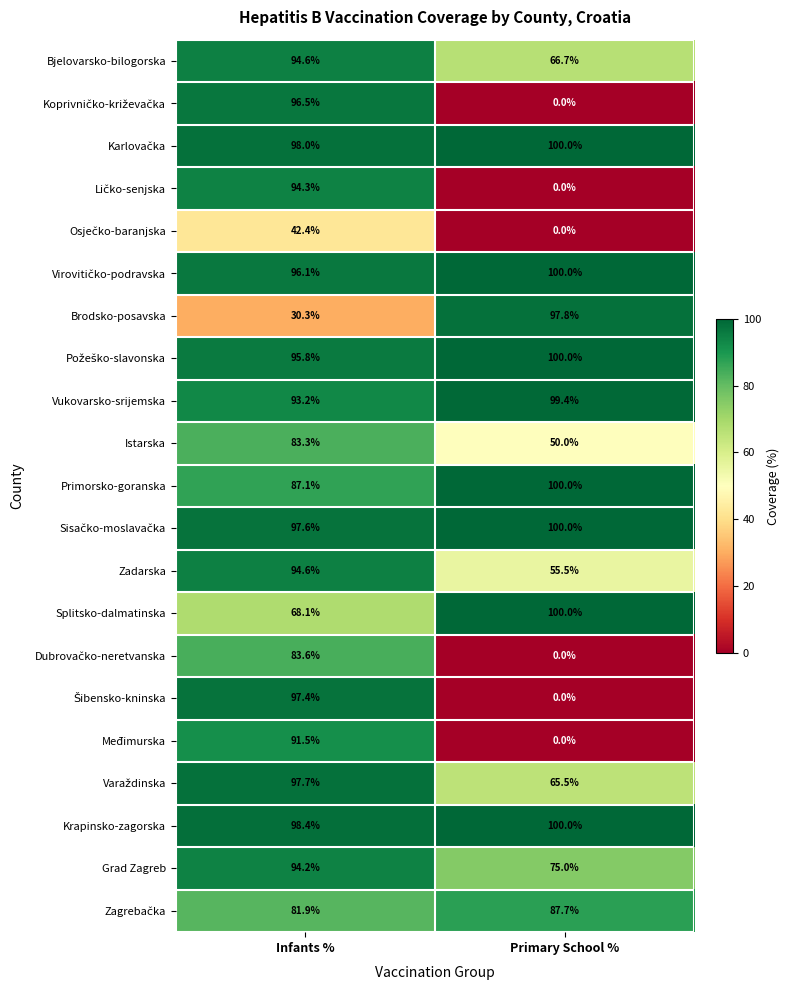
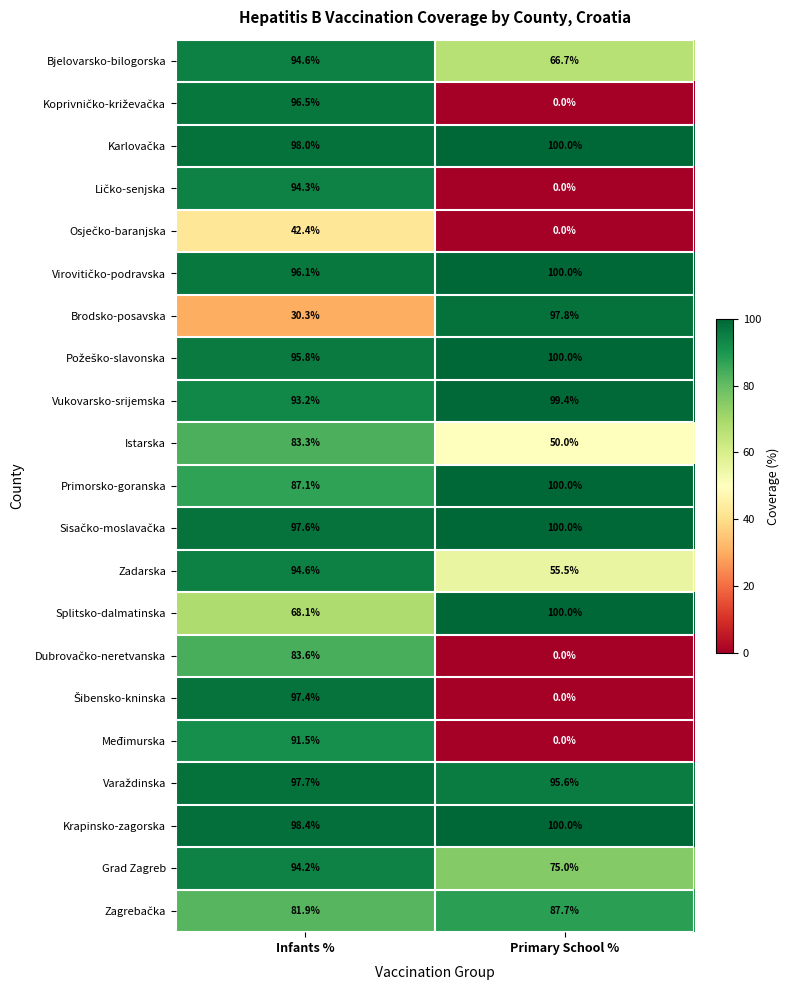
  {
    "Bjelovarsko-bilogorska": {
      "Infants %": "94.6%",
      "Primary School %": "66.7%"
    },
    "Koprivničko-križevačka": {
      "Infants %": "96.5%",
      "Primary School %": "0.0%"
    },
    "Karlovačka": {
      "Infants %": "98.0%",
      "Primary School %": "100.0%"
    },
    "Ličko-senjska": {
      "Infants %": "94.3%",
      "Primary School %": "0.0%"
    },
    "Osječko-baranjska": {
      "Infants %": "42.4%",
      "Primary School %": "0.0%"
    },
    "Virovitičko-podravska": {
      "Infants %": "96.1%",
      "Primary School %": "100.0%"
    },
    "Brodsko-posavska": {
      "Infants %": "30.3%",
      "Primary School %": "97.8%"
    },
    "Požeško-slavonska": {
      "Infants %": "95.8%",
      "Primary School %": "100.0%"
    },
    "Vukovarsko-srijemska": {
      "Infants %": "93.2%",
      "Primary School %": "99.4%"
    },
    "Istarska": {
      "Infants %": "83.3%",
      "Primary School %": "50.0%"
    },
    "Primorsko-goranska": {
      "Infants %": "87.1%",
      "Primary School %": "100.0%"
    },
    "Sisačko-moslavačka": {
      "Infants %": "97.6%",
      "Primary School %": "100.0%"
    },
    "Zadarska": {
      "Infants %": "94.6%",
      "Primary School %": "55.5%"
    },
    "Splitsko-dalmatinska": {
      "Infants %": "68.1%",
      "Primary School %": "100.0%"
    },
    "Dubrovačko-neretvanska": {
      "Infants %": "83.6%",
      "Primary School %": "0.0%"
    },
    "Šibensko-kninska": {
      "Infants %": "97.4%",
      "Primary School %": "0.0%"
    },
    "Međimurska": {
      "Infants %": "91.5%",
      "Primary School %": "0.0%"
    },
    "Varaždinska": {
      "Infants %": "97.7%",
-     "Primary School %": "65.5%"
+     "Primary School %": "95.6%"
    },
    "Krapinsko-zagorska": {
      "Infants %": "98.4%",
      "Primary School %": "100.0%"
    },
    "Grad Zagreb": {
      "Infants %": "94.2%",
      "Primary School %": "75.0%"
    },
    "Zagrebačka": {
      "Infants %": "81.9%",
      "Primary School %": "87.7%"
    }
  }
